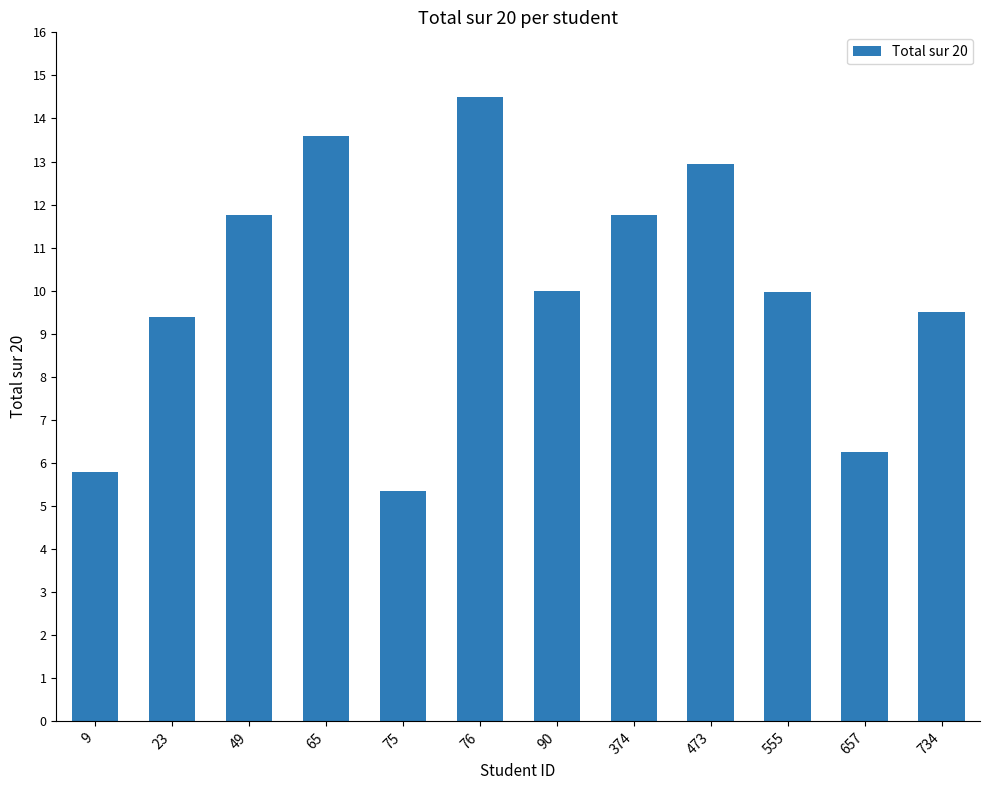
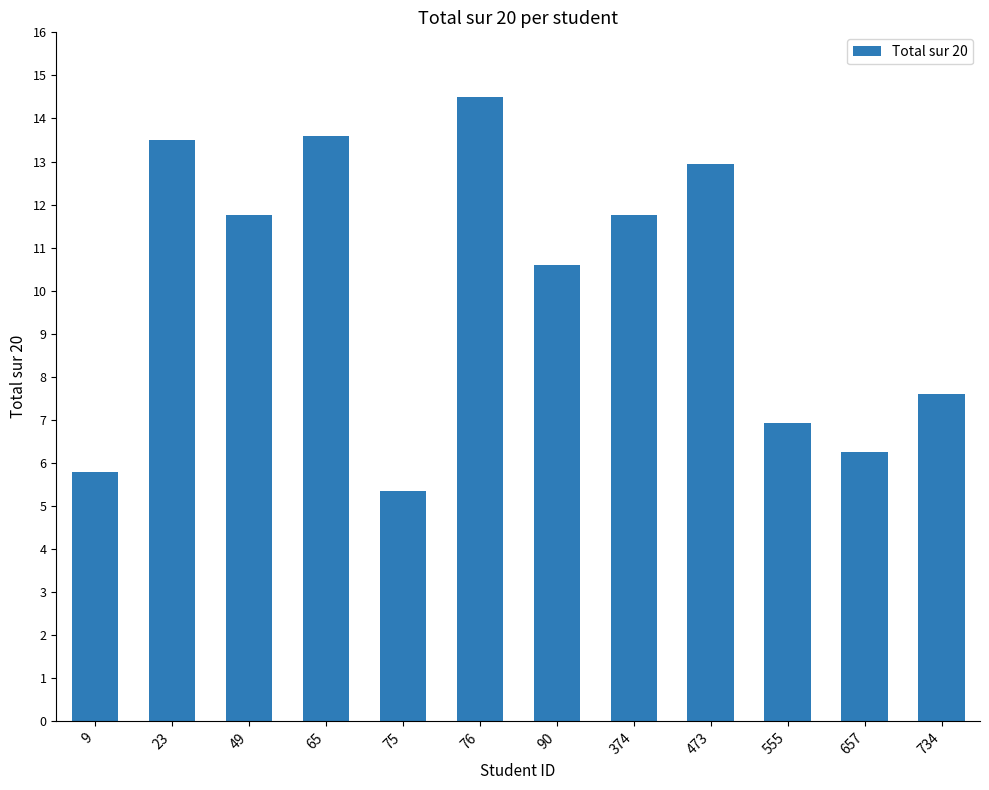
  {
    "9": 5.8,
-   "23": 9.4,
+   "23": 13.5,
    "49": 11.8,
    "65": 13.6,
    "75": 5.3,
    "76": 14.5,
-   "90": 10.0,
+   "90": 10.6,
    "374": 11.8,
    "473": 12.9,
-   "555": 10.0,
+   "555": 6.9,
    "657": 6.3,
-   "734": 9.5
+   "734": 7.6
  }
